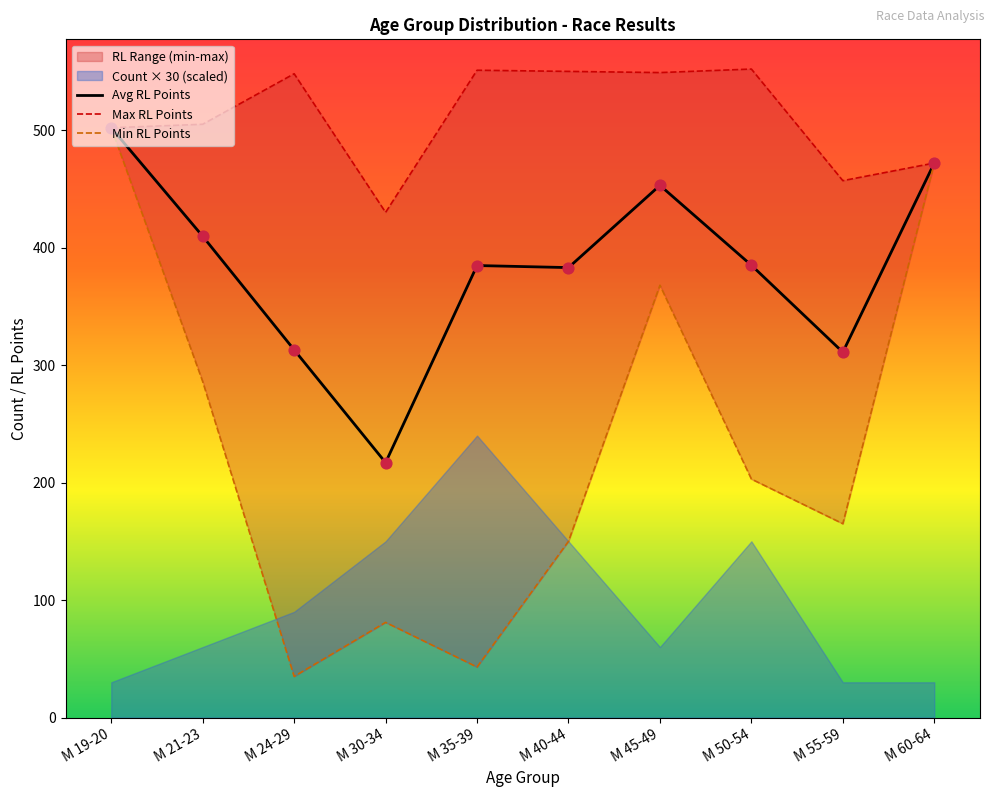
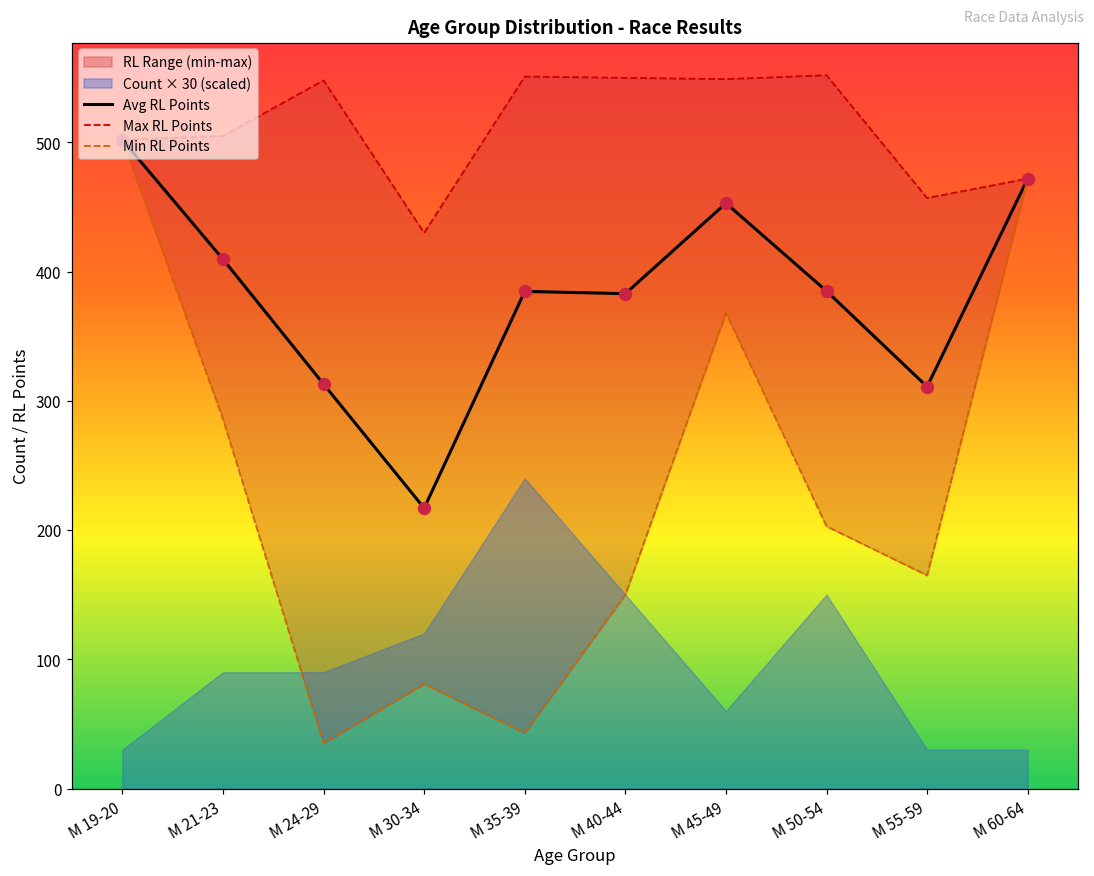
  {
    "Avg RL Points": {
      "М 21-23": 410,
      "М 24-29": 313,
      "М 30-34": 217,
      "М 35-39": 385,
      "М 40-44": 383,
      "М 45-49": 453,
      "М 50-54": 385,
      "М 55-59": 311
    },
    "Count × 30 (scaled)": {
      "М 19-20": 30,
-     "М 21-23": 60,
+     "М 21-23": 90,
      "М 24-29": 90,
-     "М 30-34": 150,
+     "М 30-34": 120,
      "М 35-39": 240,
      "М 45-49": 60,
      "М 50-54": 150,
      "М 55-59": 30,
      "М 60-64": 30
    },
    "RL Range (min-max)": {
      "М 24-29": 548,
      "М 30-34": 430,
      "М 35-39": 551,
      "М 40-44": 550,
      "М 45-49": 549,
      "М 50-54": 552,
      "М 55-59": 457
    },
    "Min RL Points": {
      "М 21-23": 286,
      "М 24-29": 35,
      "М 30-34": 81,
      "М 35-39": 43,
      "М 45-49": 368,
      "М 50-54": 203,
      "М 55-59": 165
    }
  }
